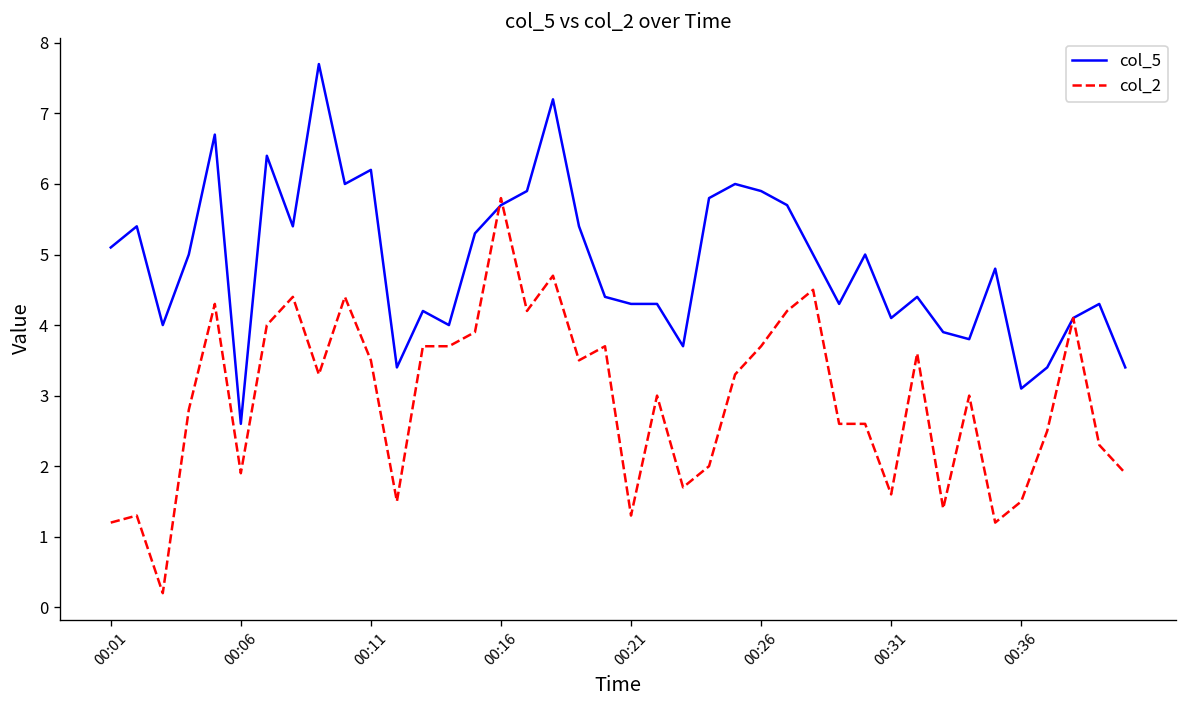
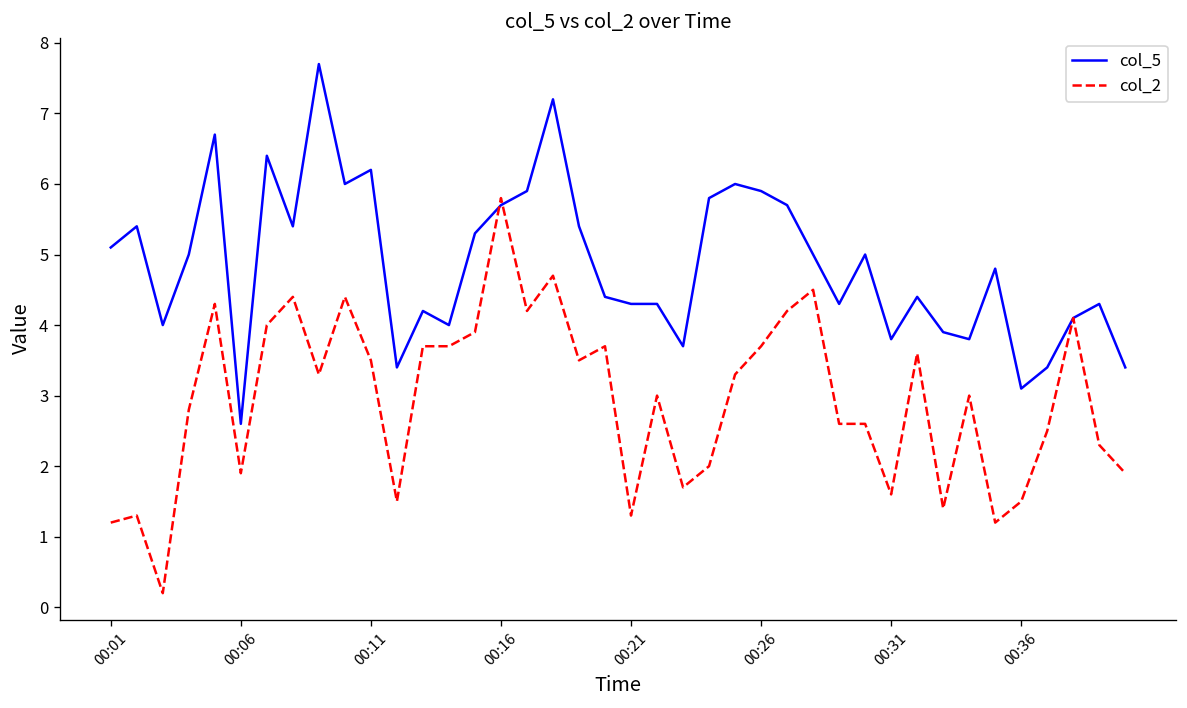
  {
    "col_5": {
      "00:01": 5.1,
      "00:06": 2.6,
      "00:11": 6.2,
      "00:16": 5.7,
      "00:21": 4.3,
      "00:26": 5.9,
-     "00:31": 4.1,
+     "00:31": 3.8,
      "00:36": 3.1
    },
    "col_2": {
      "00:01": 1.2,
      "00:06": 1.9,
      "00:11": 3.5,
      "00:16": 5.8,
      "00:21": 1.3,
      "00:26": 3.7,
      "00:31": 1.6,
      "00:36": 1.5
    }
  }
